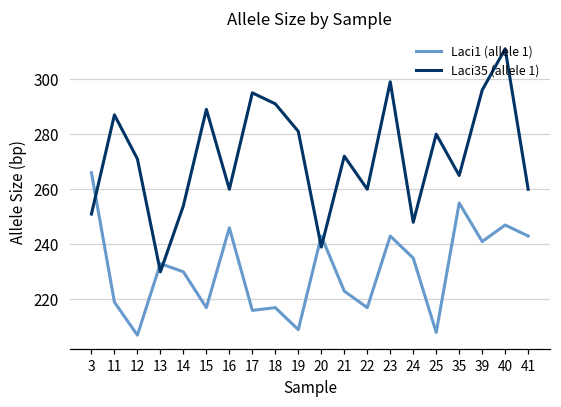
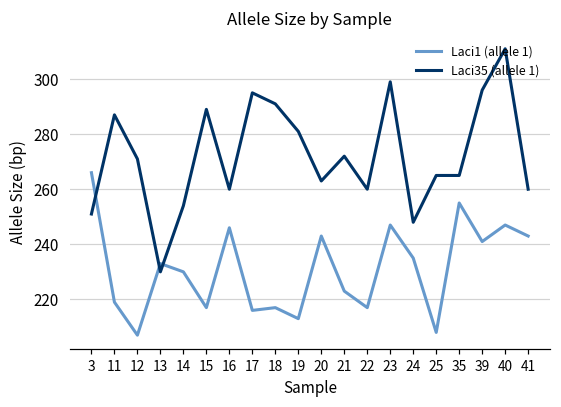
  {
    "Laci1 (allele 1)": {
      "3": 266,
      "11": 219,
      "12": 207,
      "13": 233,
      "14": 230,
      "15": 217,
      "16": 246,
      "17": 216,
      "18": 217,
-     "19": 209,
+     "19": 213,
      "20": 243,
      "21": 223,
      "22": 217,
-     "23": 243,
+     "23": 247,
      "24": 235,
      "25": 208,
      "35": 255,
      "39": 241,
      "40": 247,
      "41": 243
    },
    "Laci35 (allele 1)": {
      "3": 251,
      "11": 287,
      "12": 271,
      "13": 230,
      "14": 254,
      "15": 289,
      "16": 260,
      "17": 295,
      "18": 291,
      "19": 281,
-     "20": 239,
+     "20": 263,
      "21": 272,
      "22": 260,
      "23": 299,
      "24": 248,
-     "25": 280,
+     "25": 265,
      "35": 265,
      "39": 296,
      "40": 311,
      "41": 260
    }
  }
